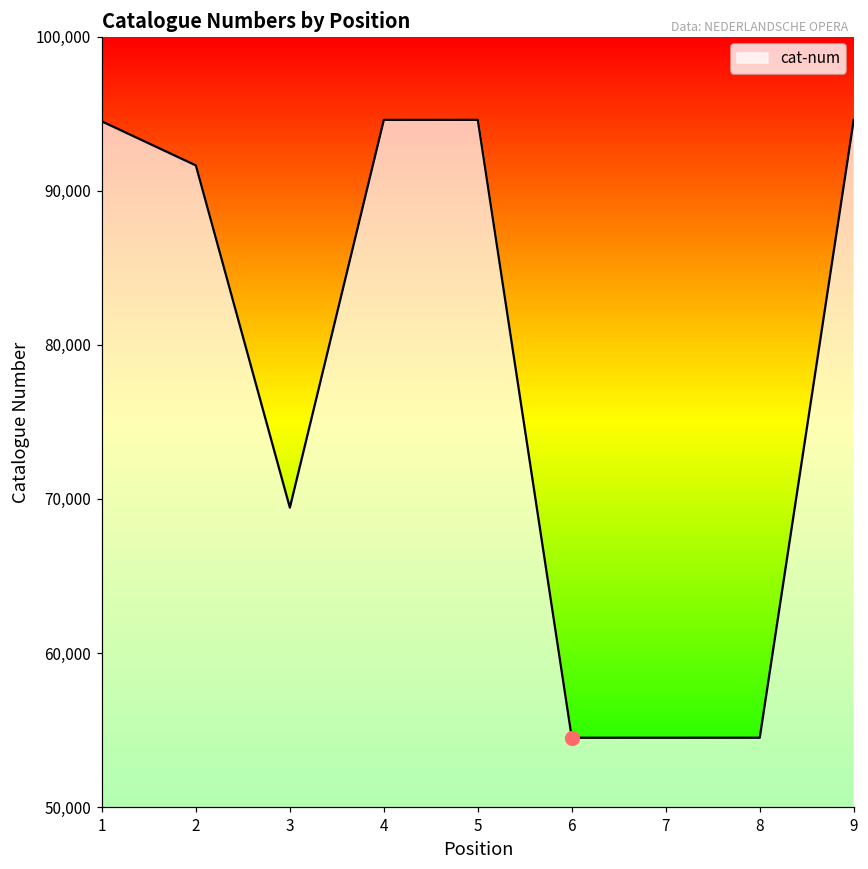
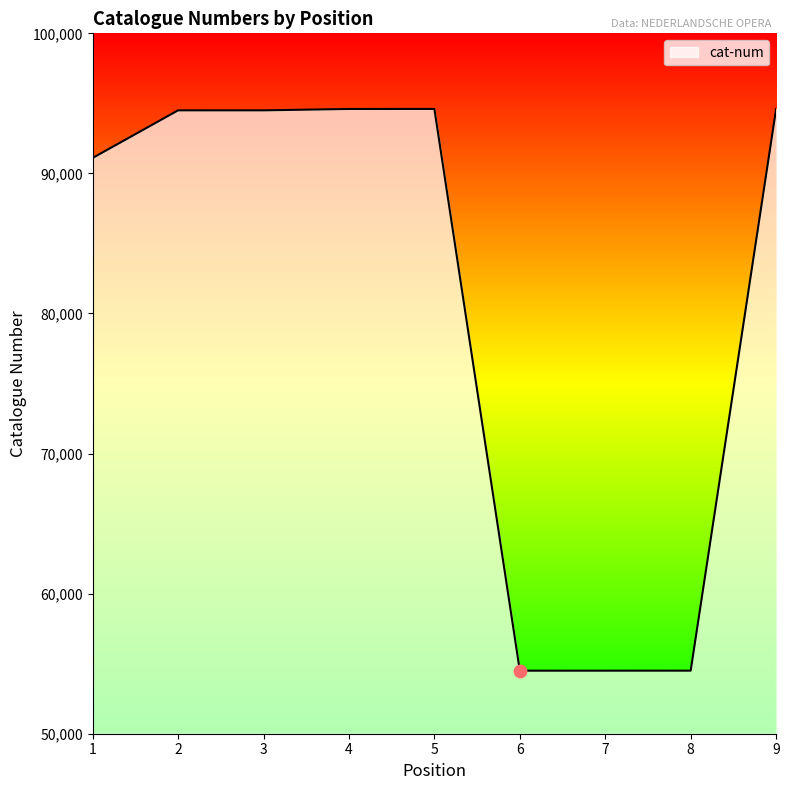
  {
    "cat-num": {
-     "1": "94,500",
-     "2": "91,600",
-     "3": "69,400",
+     "1": "91,100",
+     "2": "94,500",
+     "3": "94,500",
      "4": "94,600",
      "5": "94,600",
      "7": "54,500",
      "8": "54,500",
      "9": "94,600"
    }
  }
